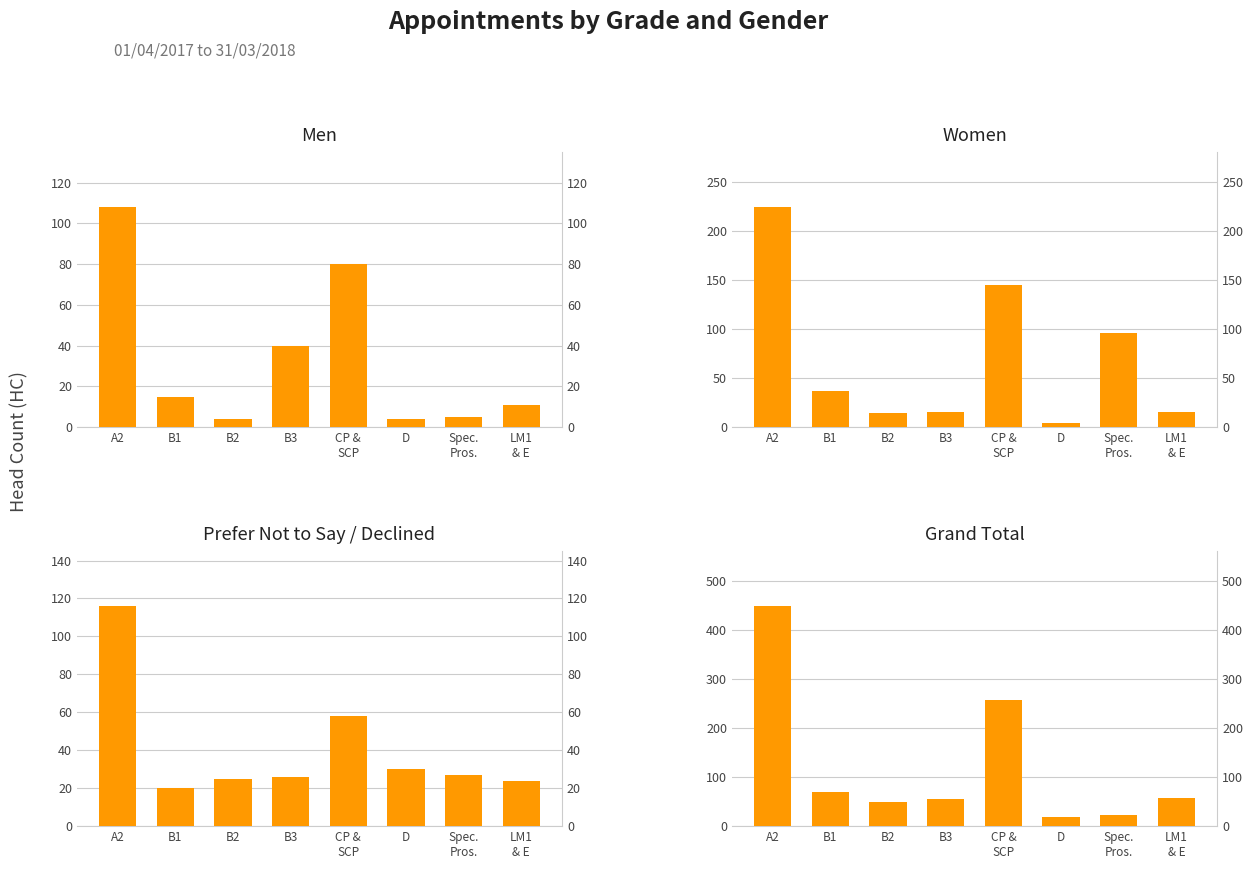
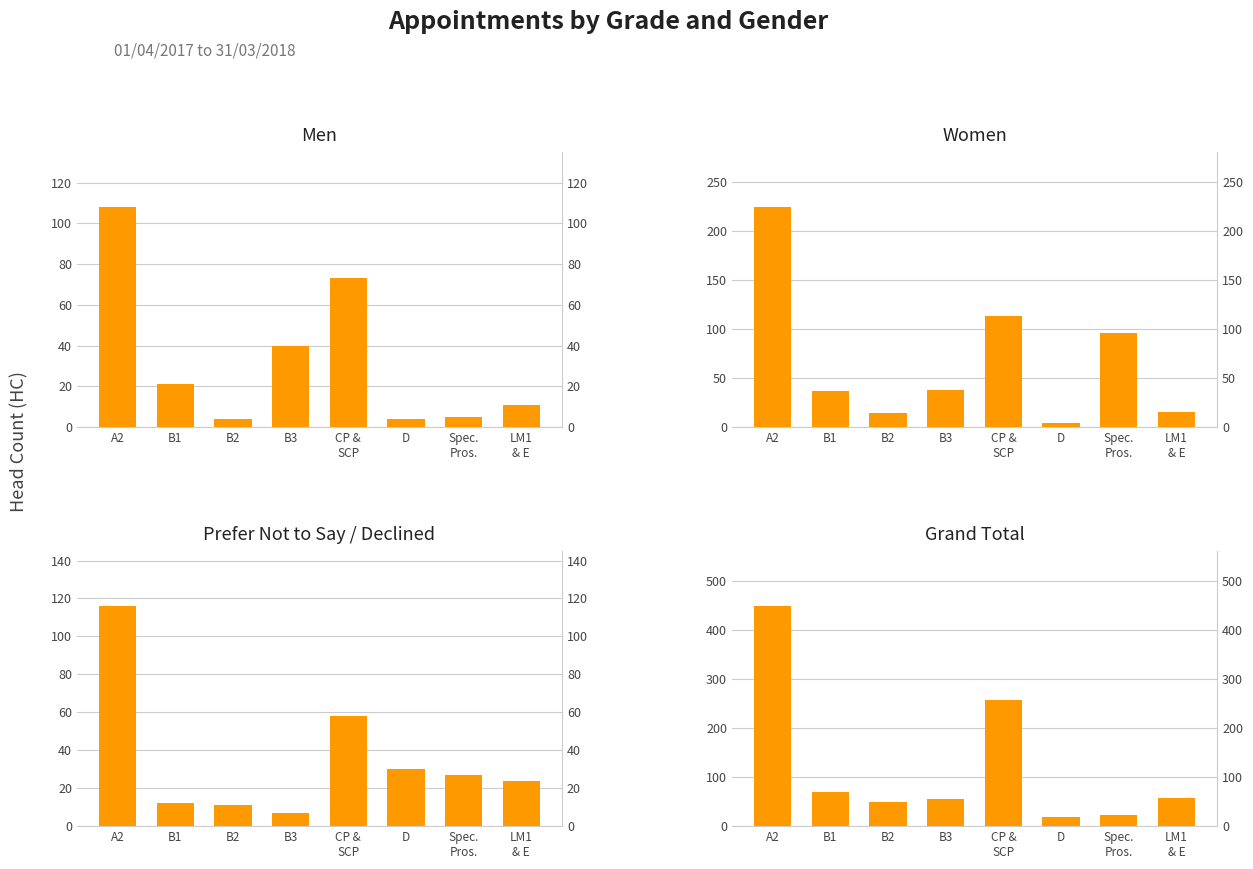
  {
    "Men": {
      "A2": 108,
-     "B1": 15,
+     "B1": 21,
      "B2": 4,
      "B3": 40,
-     "CP & SCP": 80,
+     "CP & SCP": 73,
      "D": 4,
      "Spec. Pros.": 5,
      "LM1 & E": 11
    },
    "Women": {
      "A2": 220,
      "B1": 40,
      "B2": 10,
-     "B3": 20,
-     "CP & SCP": 150,
+     "B3": 40,
+     "CP & SCP": 110,
      "D": 0,
      "Spec. Pros.": 100,
      "LM1 & E": 20
    },
    "Prefer Not to Say / Declined": {
      "A2": 116,
-     "B1": 20,
-     "B2": 25,
-     "B3": 26,
+     "B1": 12,
+     "B2": 11,
+     "B3": 7,
      "CP & SCP": 58,
      "D": 30,
      "Spec. Pros.": 27,
      "LM1 & E": 24
    },
    "Grand Total": {
      "A2": 450,
      "B1": 70,
      "B2": 50,
      "B3": 60,
      "CP & SCP": 260,
      "D": 20,
      "Spec. Pros.": 20,
      "LM1 & E": 60
    }
  }
